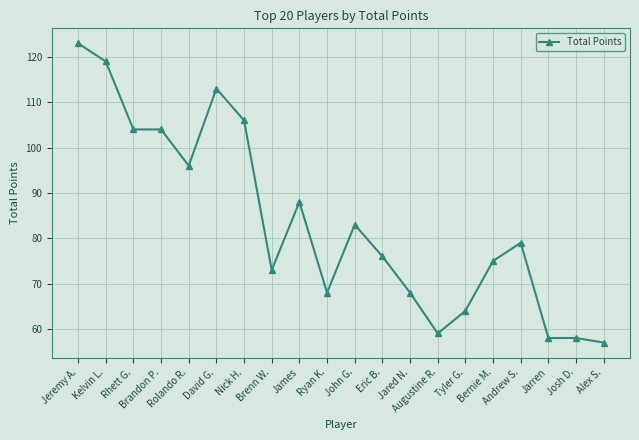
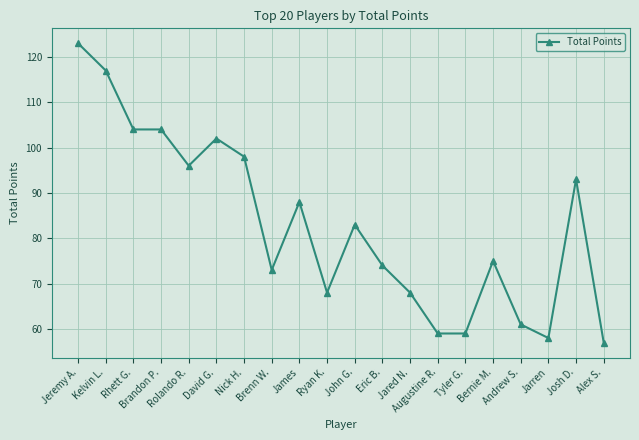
  {
    "Jeremy A.": 123,
-   "Kelvin L.": 119,
+   "Kelvin L.": 117,
    "Rhett G.": 104,
    "Brandon P.": 104,
    "Rolando R.": 96,
-   "David G.": 113,
-   "Nick H.": 106,
+   "David G.": 102,
+   "Nick H.": 98,
    "Brenn W.": 73,
    "James": 88,
    "Ryan K.": 68,
    "John G.": 83,
-   "Eric B.": 76,
+   "Eric B.": 74,
    "Jared N.": 68,
    "Augustine R.": 59,
-   "Tyler G.": 64,
+   "Tyler G.": 59,
    "Bernie M.": 75,
-   "Andrew S.": 79,
+   "Andrew S.": 61,
    "Jarren": 58,
-   "Josh D.": 58,
+   "Josh D.": 93,
    "Alex S.": 57
  }
